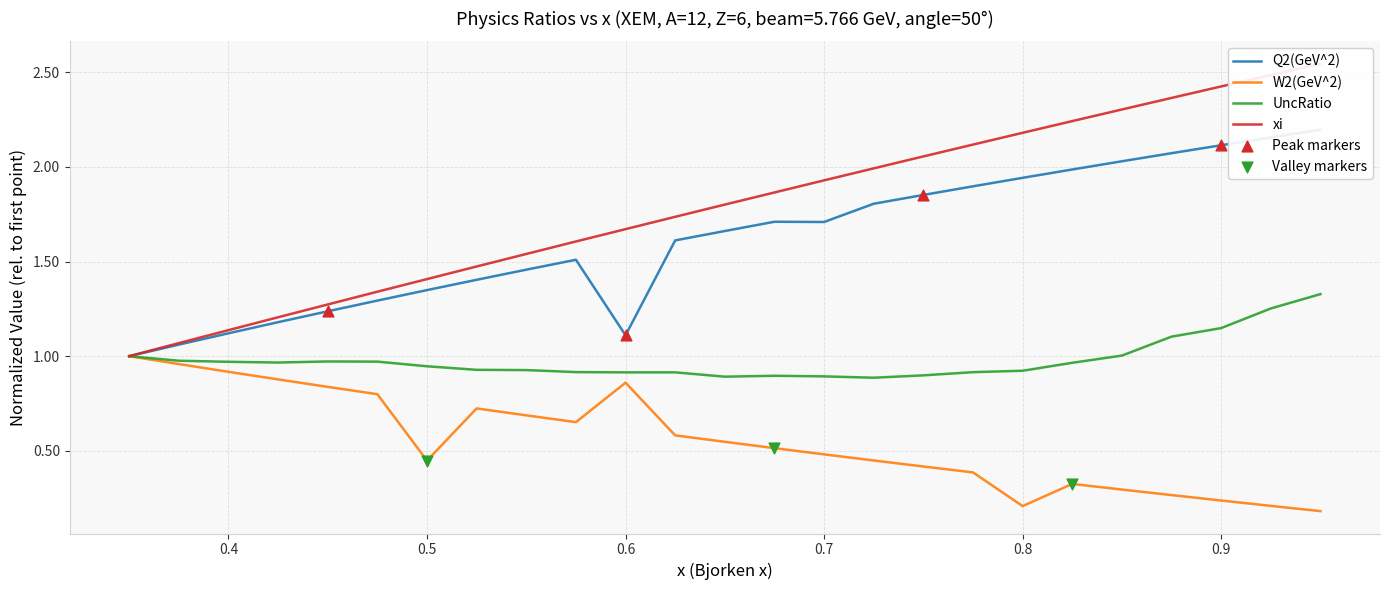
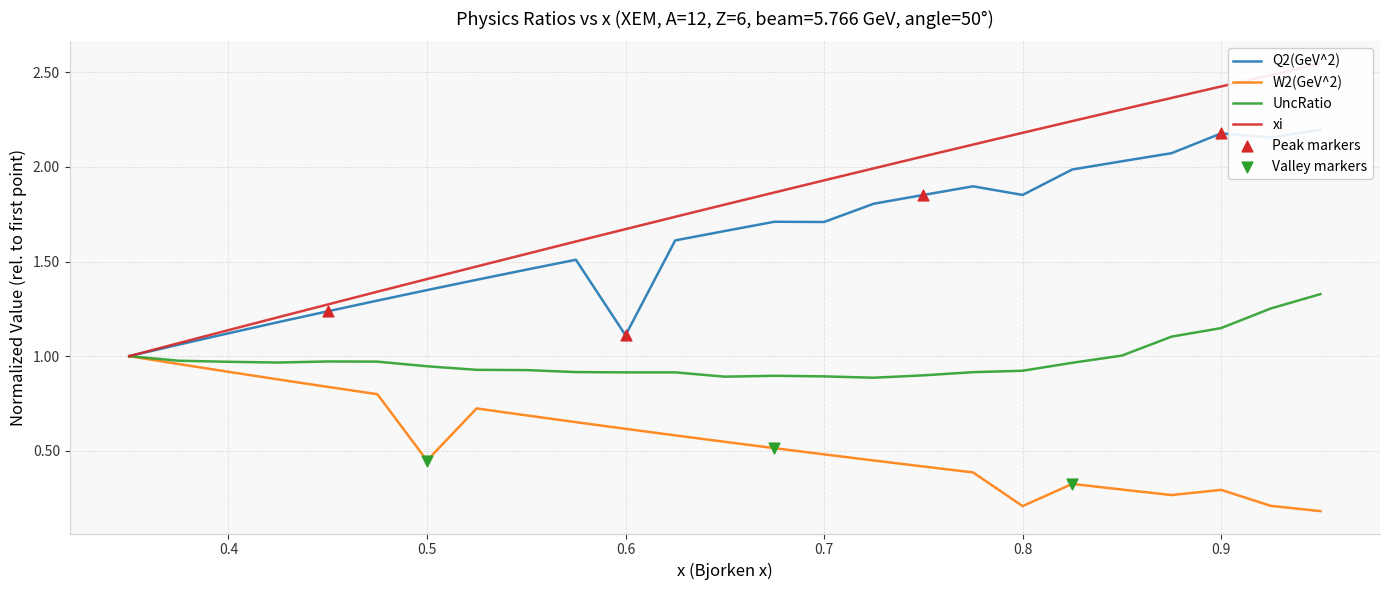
  {
    "Q2(GeV^2)": {
      "0.4": 1.12,
      "0.5": 1.35,
      "0.7": 1.71,
-     "0.8": 1.94,
-     "0.9": 2.11
+     "0.8": 1.85,
+     "0.9": 2.18
    },
    "W2(GeV^2)": {
      "0.4": 0.92,
-     "0.6": 0.86,
+     "0.6": 0.62,
      "0.7": 0.48,
      "0.8": 0.21,
-     "0.9": 0.24
+     "0.9": 0.29
    }
  }
